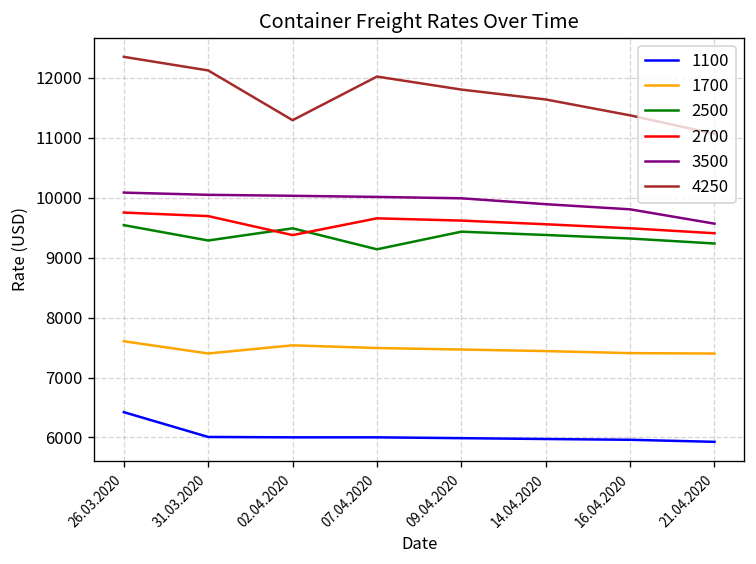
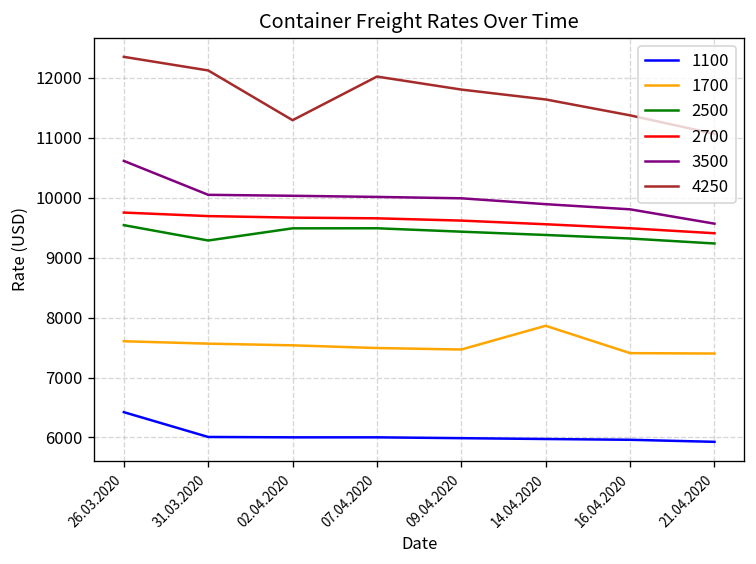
  {
    "1100": {
      "26.03.2020": 6400,
      "31.03.2020": 6000,
      "02.04.2020": 6000,
      "07.04.2020": 6000,
      "09.04.2020": 6000,
      "14.04.2020": 6000,
      "16.04.2020": 6000,
      "21.04.2020": 5900
    },
    "1700": {
      "26.03.2020": 7600,
-     "31.03.2020": 7400,
+     "31.03.2020": 7600,
      "02.04.2020": 7500,
      "07.04.2020": 7500,
      "09.04.2020": 7500,
-     "14.04.2020": 7400,
+     "14.04.2020": 7900,
      "16.04.2020": 7400,
      "21.04.2020": 7400
    },
    "2500": {
      "26.03.2020": 9500,
      "31.03.2020": 9300,
      "02.04.2020": 9500,
-     "07.04.2020": 9100,
+     "07.04.2020": 9500,
      "09.04.2020": 9400,
      "14.04.2020": 9400,
      "16.04.2020": 9300,
      "21.04.2020": 9200
    },
    "2700": {
      "26.03.2020": 9800,
      "31.03.2020": 9700,
-     "02.04.2020": 9400,
+     "02.04.2020": 9700,
      "07.04.2020": 9700,
      "09.04.2020": 9600,
      "14.04.2020": 9600,
      "16.04.2020": 9500,
      "21.04.2020": 9400
    },
    "3500": {
-     "26.03.2020": 10100,
+     "26.03.2020": 10600,
      "31.03.2020": 10000,
      "02.04.2020": 10000,
      "07.04.2020": 10000,
      "09.04.2020": 10000,
      "14.04.2020": 9900,
      "16.04.2020": 9800,
      "21.04.2020": 9600
    },
    "4250": {
      "26.03.2020": 12400,
      "31.03.2020": 12100,
      "02.04.2020": 11300,
      "07.04.2020": 12000,
      "09.04.2020": 11800,
      "14.04.2020": 11600,
      "16.04.2020": 11400
    }
  }
